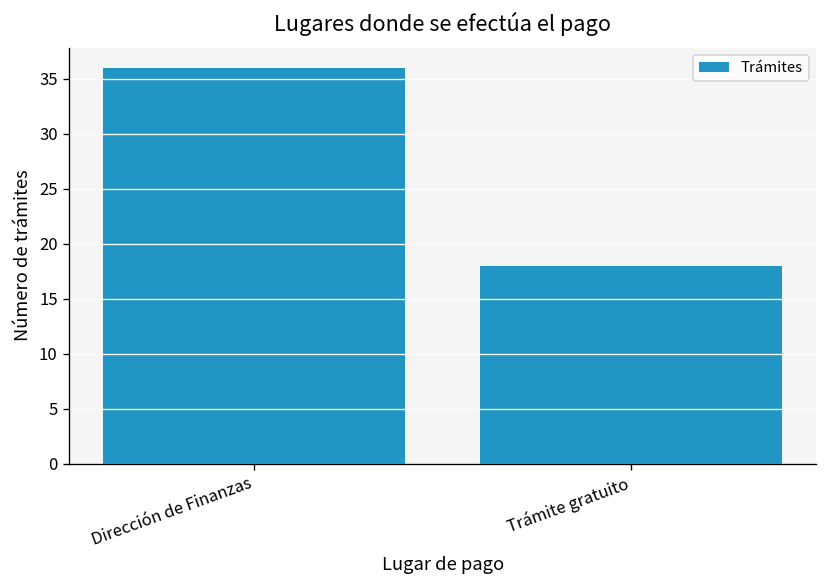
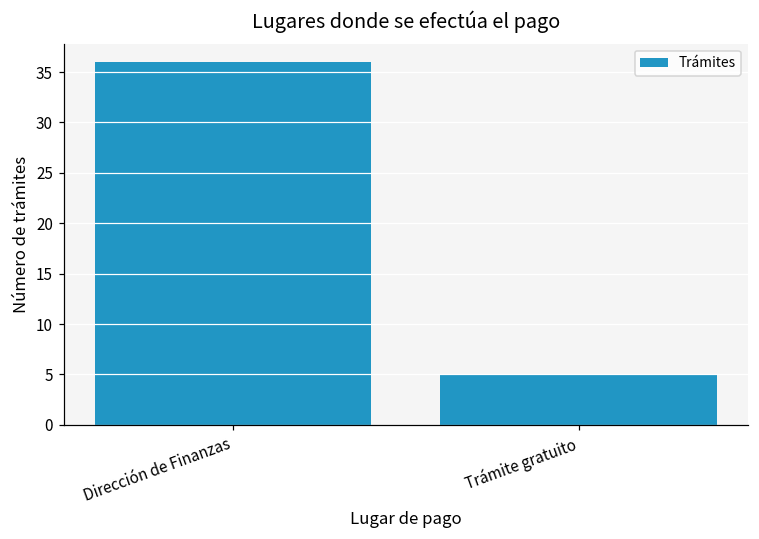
  {
    "Dirección de Finanzas": 36,
-   "Trámite gratuito": 18
+   "Trámite gratuito": 5
  }
